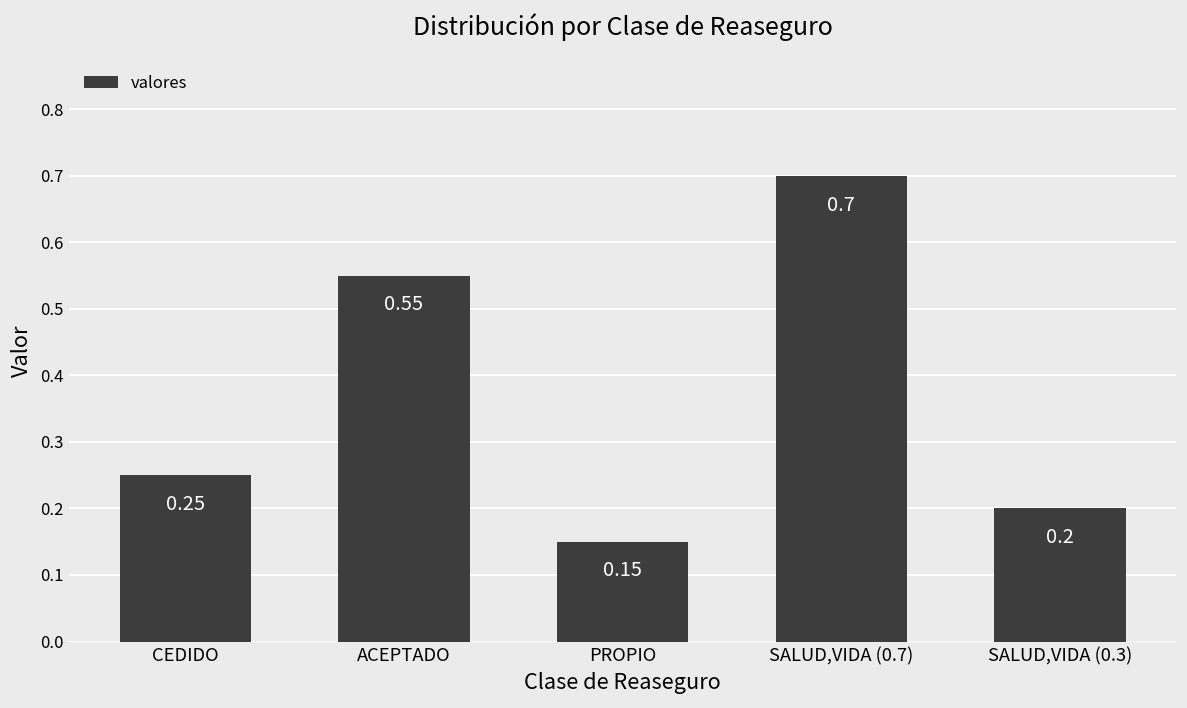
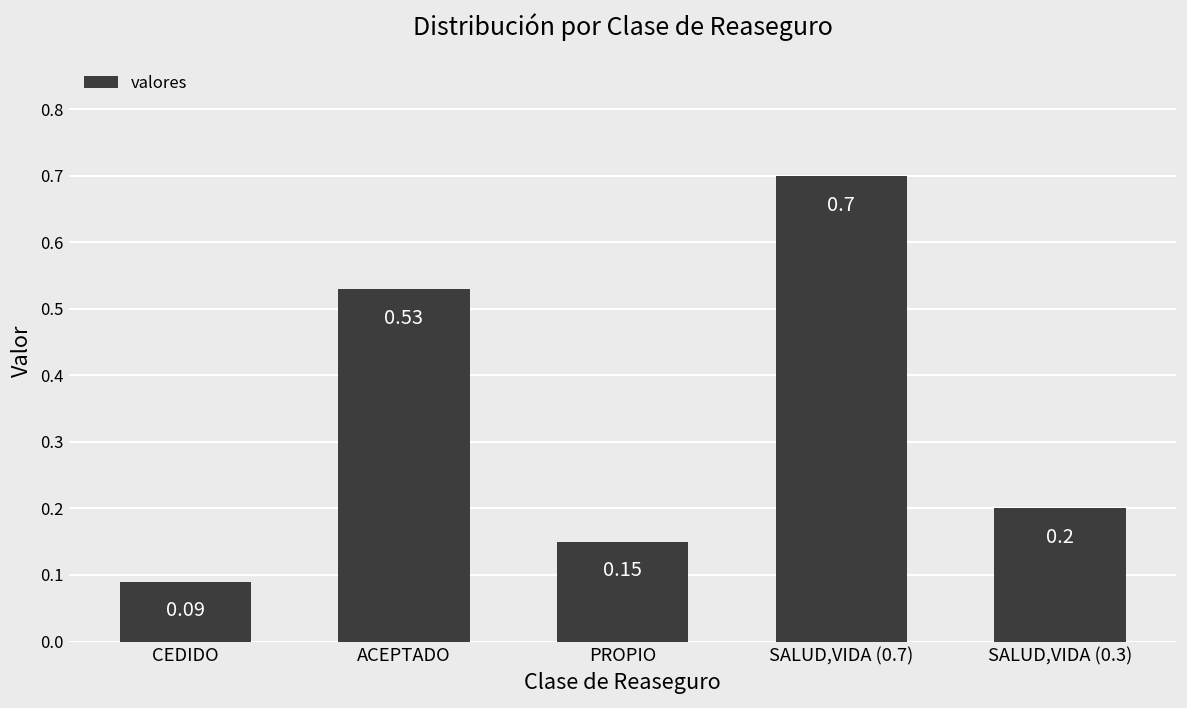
  {
-   "CEDIDO": 0.25,
-   "ACEPTADO": 0.55,
+   "CEDIDO": 0.09,
+   "ACEPTADO": 0.53,
    "PROPIO": 0.15,
    "SALUD,VIDA (0.7)": 0.7,
    "SALUD,VIDA (0.3)": 0.2
  }
